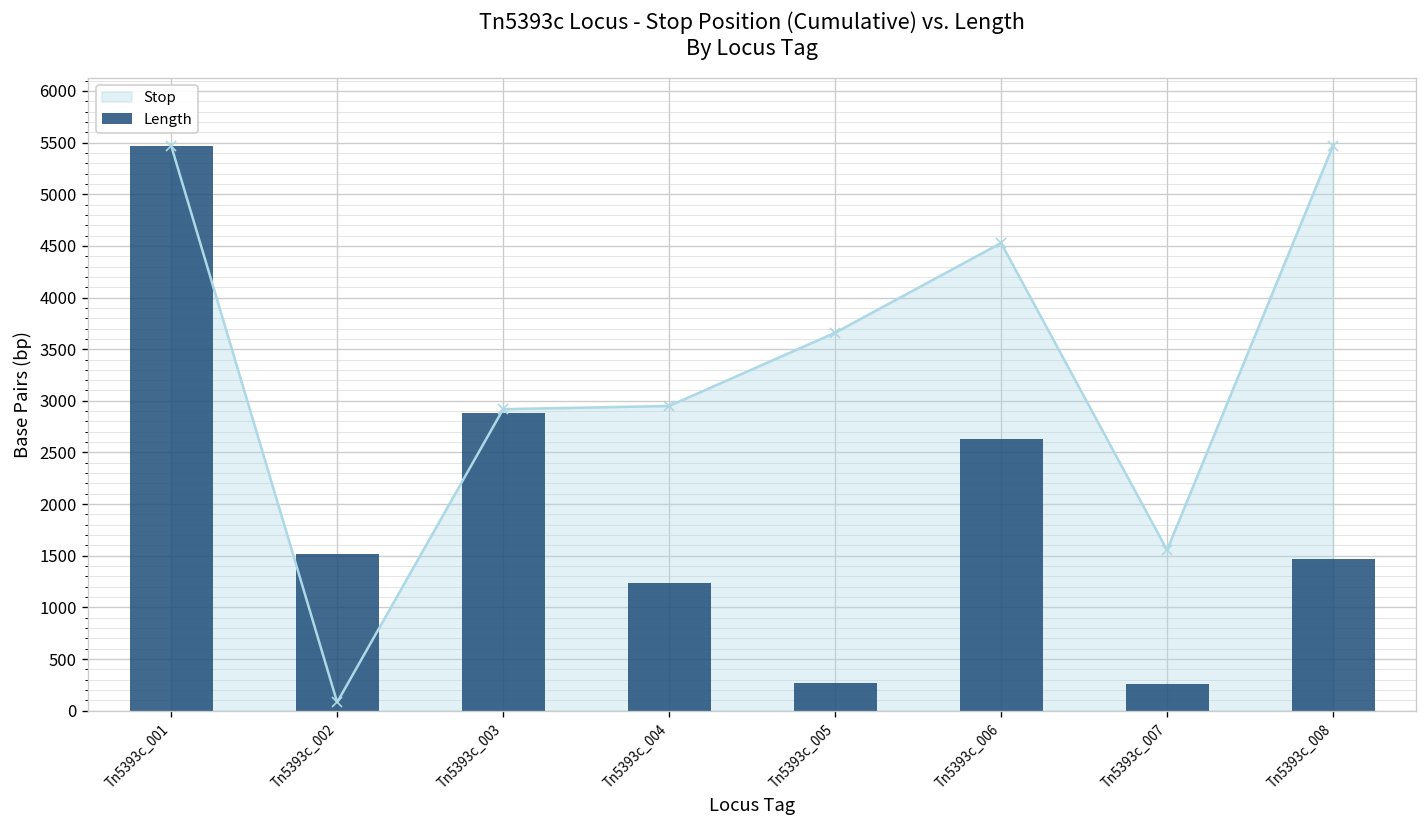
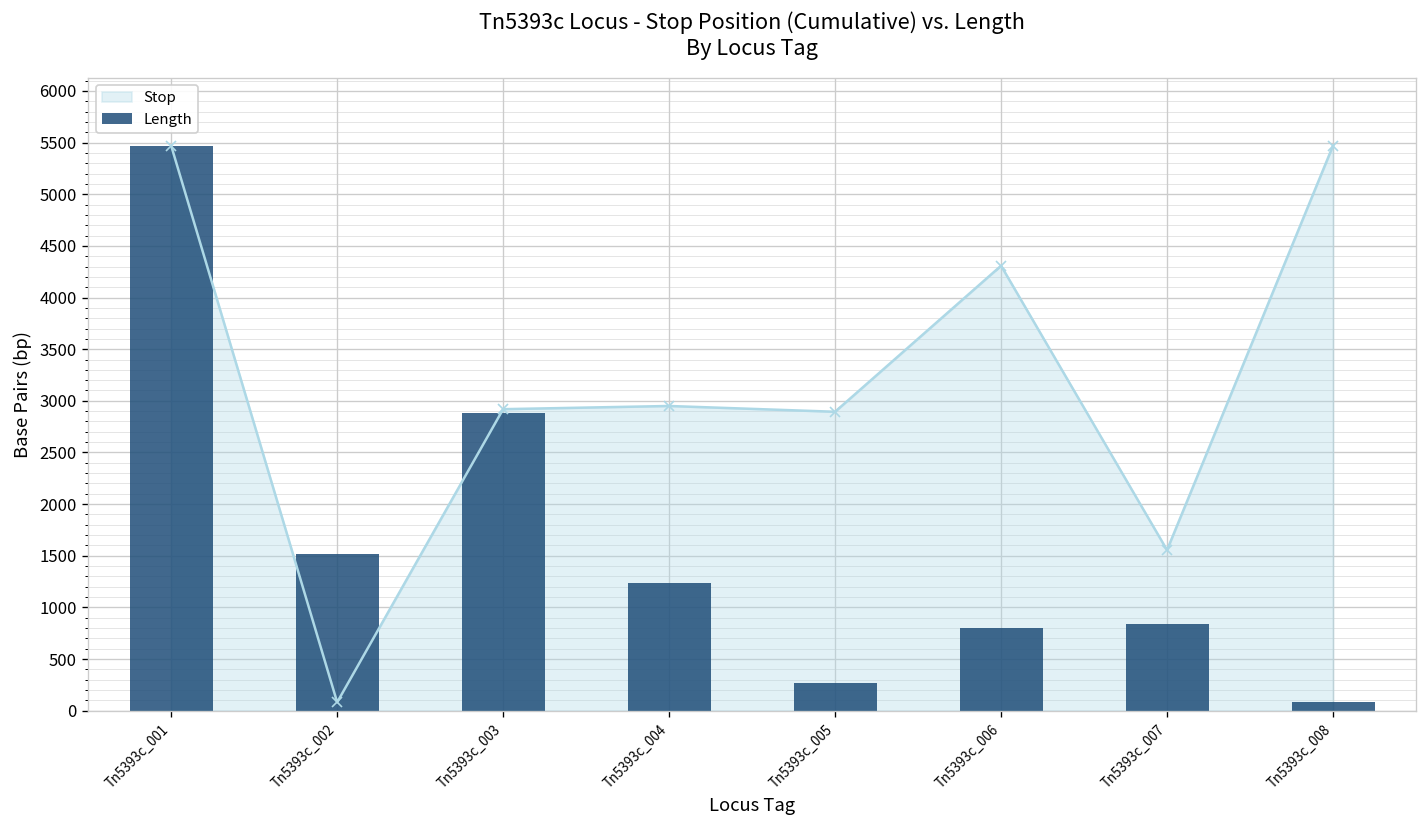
  {
    "Length": {
      "Tn5393c_001": 5500,
      "Tn5393c_002": 1500,
      "Tn5393c_003": 2900,
      "Tn5393c_004": 1200,
      "Tn5393c_005": 300,
-     "Tn5393c_006": 2600,
-     "Tn5393c_007": 300,
-     "Tn5393c_008": 1500
+     "Tn5393c_006": 800,
+     "Tn5393c_007": 800,
+     "Tn5393c_008": 100
    },
    "Stop": {
      "Tn5393c_001": 5500,
      "Tn5393c_002": 100,
      "Tn5393c_003": 2900,
      "Tn5393c_004": 3000,
-     "Tn5393c_005": 3700,
-     "Tn5393c_006": 4500,
+     "Tn5393c_005": 2900,
+     "Tn5393c_006": 4300,
      "Tn5393c_007": 1600,
      "Tn5393c_008": 5500
    }
  }
